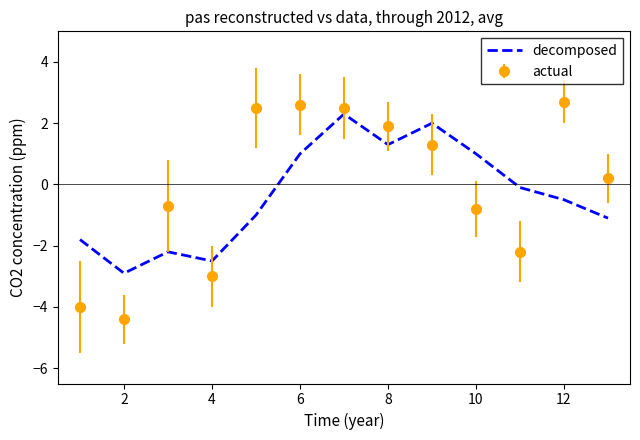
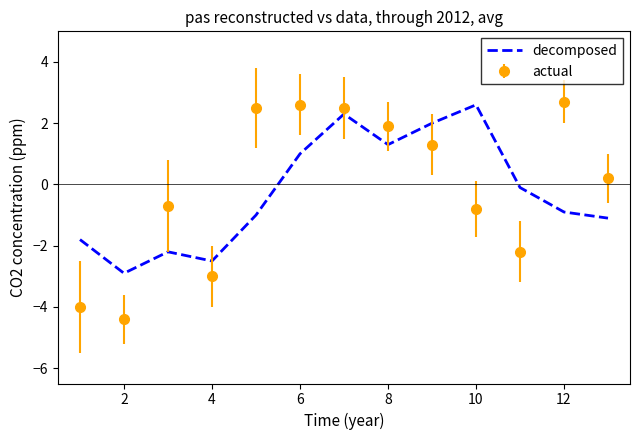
  {
    "decomposed": {
      "2": -2.9,
      "4": -2.5,
      "6": 1.0,
      "8": 1.3,
-     "10": 1.0,
-     "12": -0.5
+     "10": 2.6,
+     "12": -0.9
    }
  }
